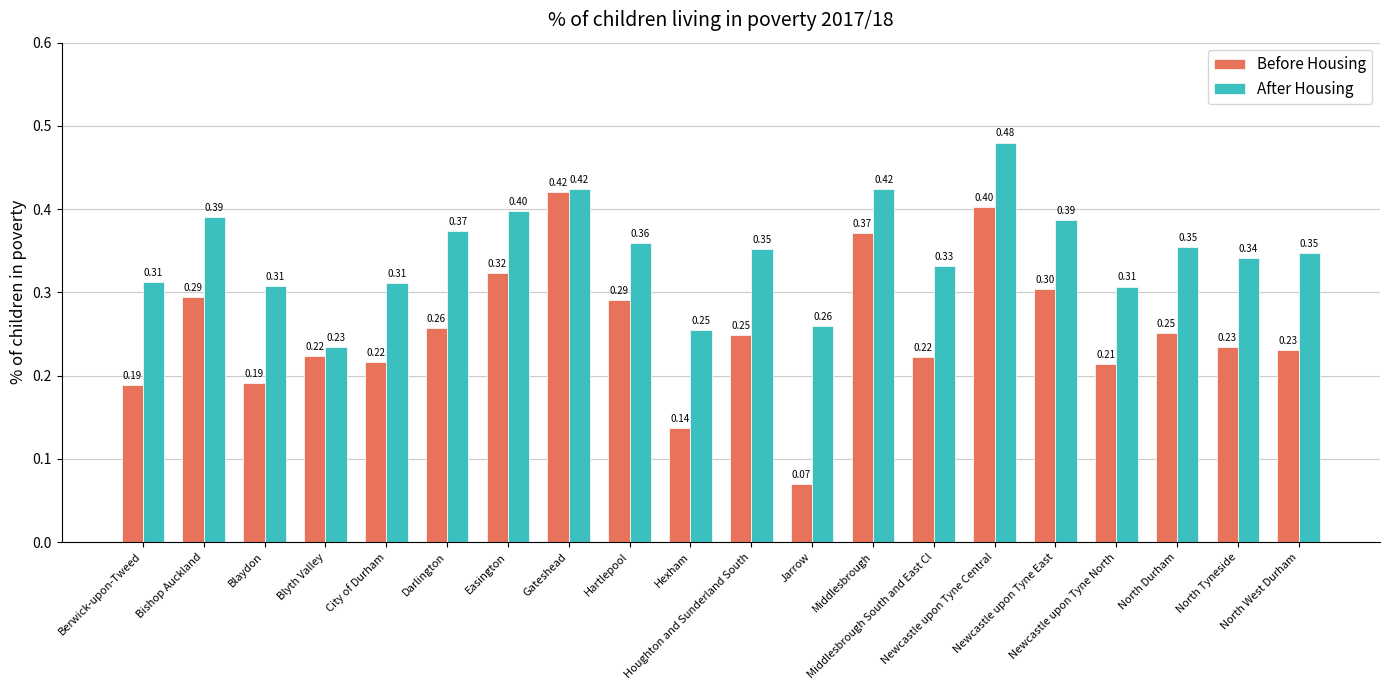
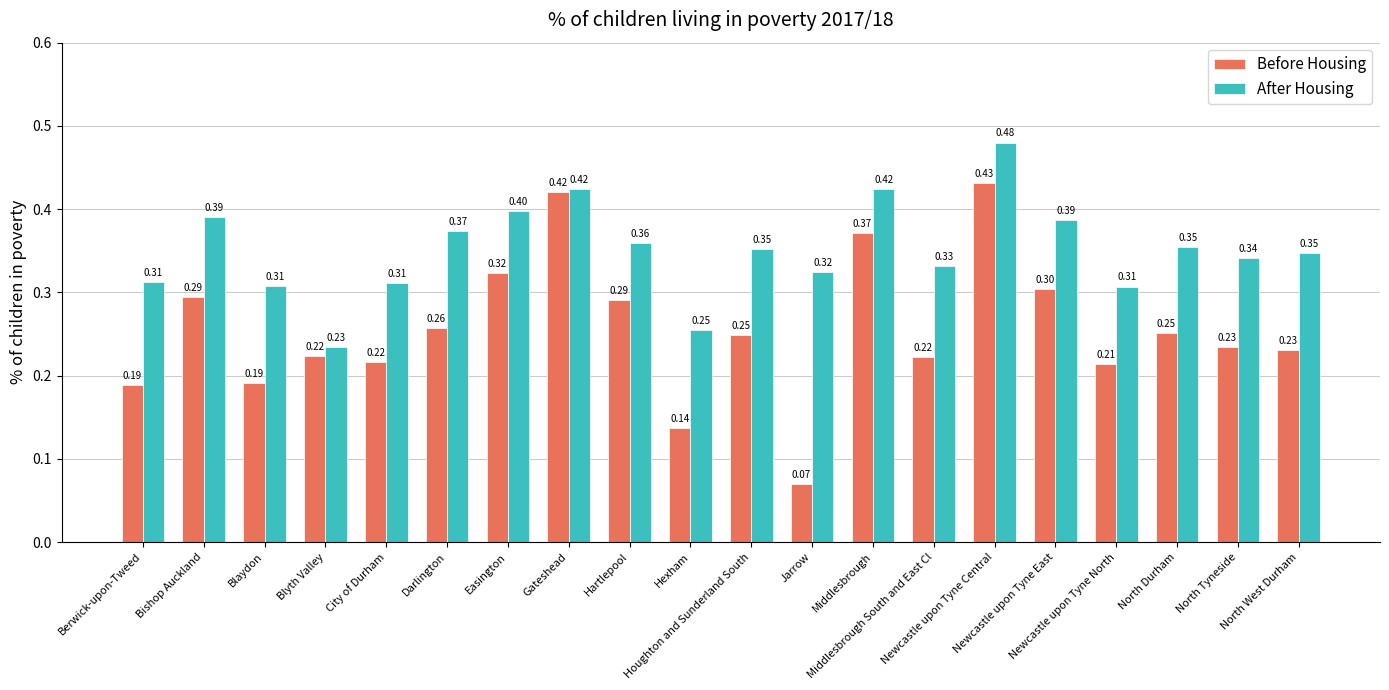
  {
    "Before Housing": {
      "Berwick-upon-Tweed": 0.19,
      "Bishop Auckland": 0.29,
      "Blaydon": 0.19,
      "Blyth Valley": 0.22,
      "City of Durham": 0.22,
      "Darlington": 0.26,
      "Easington": 0.32,
      "Gateshead": 0.42,
      "Hartlepool": 0.29,
      "Hexham": 0.14,
      "Houghton and Sunderland South": 0.25,
      "Jarrow": 0.07,
      "Middlesbrough": 0.37,
      "Middlesbrough South and East Cl": 0.22,
-     "Newcastle upon Tyne Central": 0.40,
+     "Newcastle upon Tyne Central": 0.43,
      "Newcastle upon Tyne East": 0.30,
      "Newcastle upon Tyne North": 0.21,
      "North Durham": 0.25,
      "North Tyneside": 0.23,
      "North West Durham": 0.23
    },
    "After Housing": {
      "Berwick-upon-Tweed": 0.31,
      "Bishop Auckland": 0.39,
      "Blaydon": 0.31,
      "Blyth Valley": 0.23,
      "City of Durham": 0.31,
      "Darlington": 0.37,
      "Easington": 0.40,
      "Gateshead": 0.42,
      "Hartlepool": 0.36,
      "Hexham": 0.25,
      "Houghton and Sunderland South": 0.35,
-     "Jarrow": 0.26,
+     "Jarrow": 0.32,
      "Middlesbrough": 0.42,
      "Middlesbrough South and East Cl": 0.33,
      "Newcastle upon Tyne Central": 0.48,
      "Newcastle upon Tyne East": 0.39,
      "Newcastle upon Tyne North": 0.31,
      "North Durham": 0.35,
      "North Tyneside": 0.34,
      "North West Durham": 0.35
    }
  }
